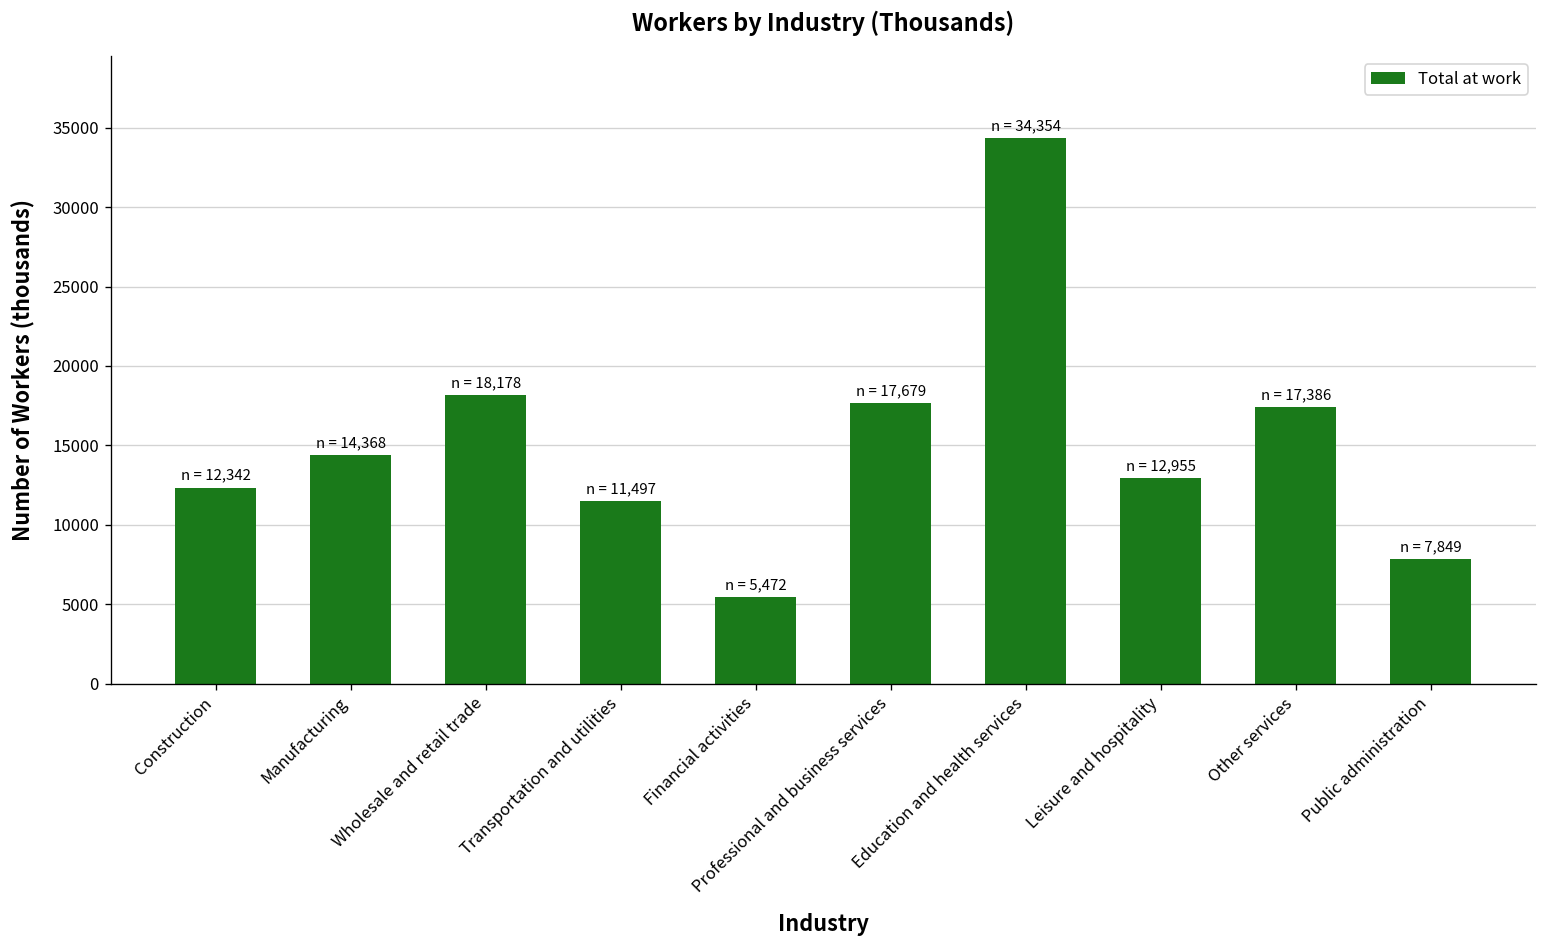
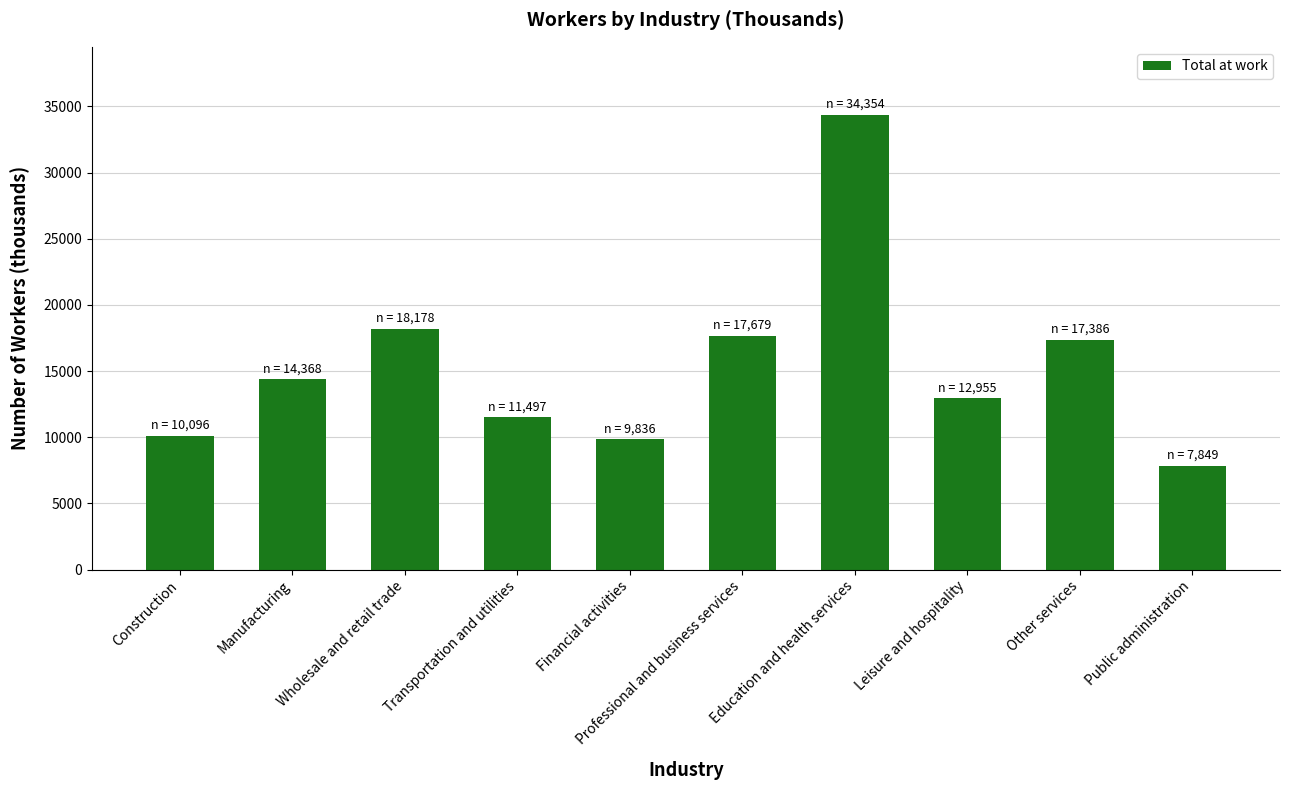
  {
-   "Construction": "12,342",
+   "Construction": "10,096",
    "Manufacturing": "14,368",
    "Wholesale and retail trade": "18,178",
    "Transportation and utilities": "11,497",
-   "Financial activities": "5,472",
+   "Financial activities": "9,836",
    "Professional and business services": "17,679",
    "Education and health services": "34,354",
    "Leisure and hospitality": "12,955",
    "Other services": "17,386",
    "Public administration": "7,849"
  }
